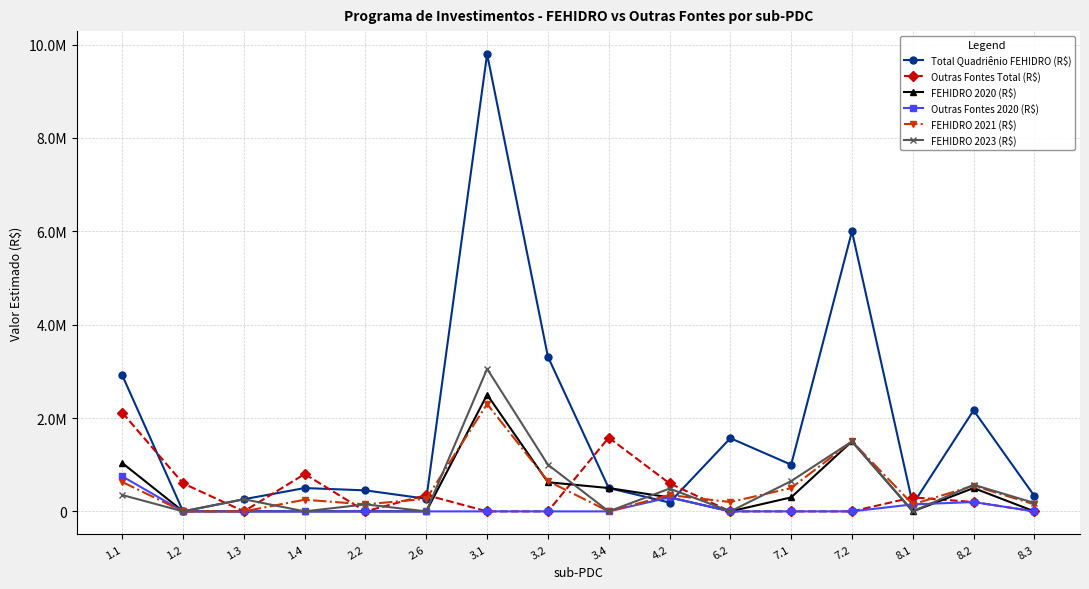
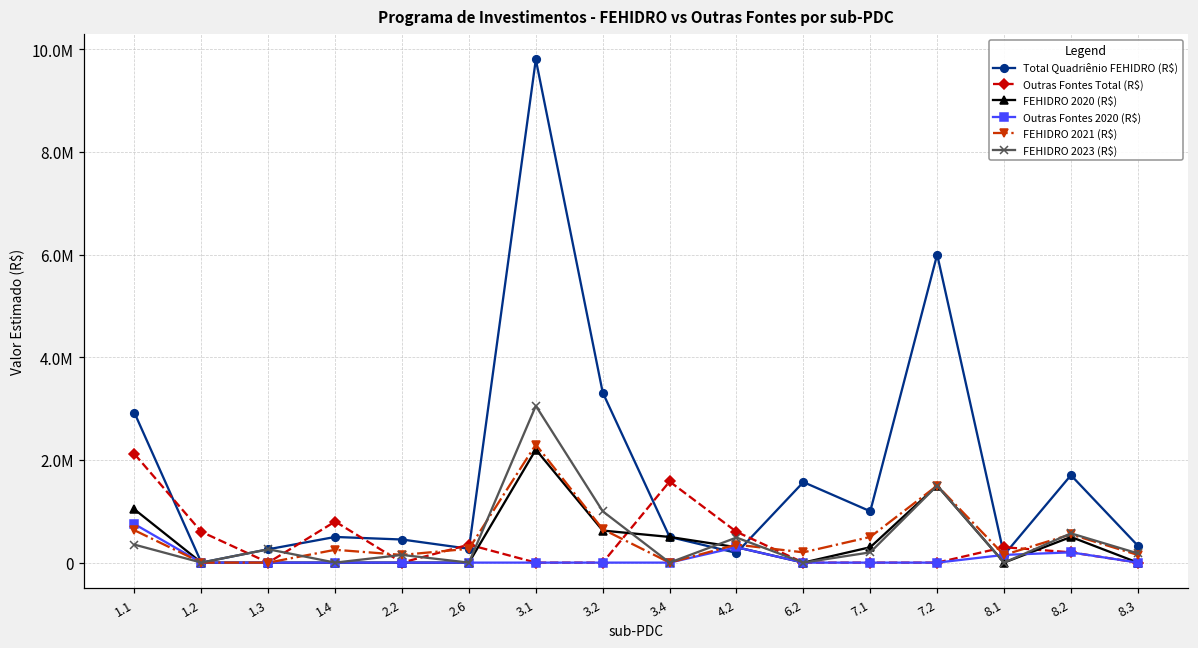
  {
    "Total Quadriênio FEHIDRO (R$)": {
      "1.1": 2900000,
      "1.4": 500000,
      "2.2": 500000,
      "3.1": 9800000,
      "3.2": 3300000,
      "4.2": 200000,
      "6.2": 1600000,
      "7.1": 1000000,
      "7.2": 6000000,
-     "8.2": 2200000,
+     "8.2": 1700000,
      "8.3": 300000
    },
    "FEHIDRO 2020 (R$)": {
      "1.1": 1000000,
-     "3.1": 2500000,
+     "3.1": 2200000,
      "7.1": 300000
    },
    "Outras Fontes 2020 (R$)": {
      "1.1": 800000
    },
    "FEHIDRO 2023 (R$)": {
      "1.1": 400000,
      "3.1": 3100000,
      "3.2": 1000000,
      "4.2": 500000,
-     "7.1": 600000
+     "7.1": 200000
    }
  }
